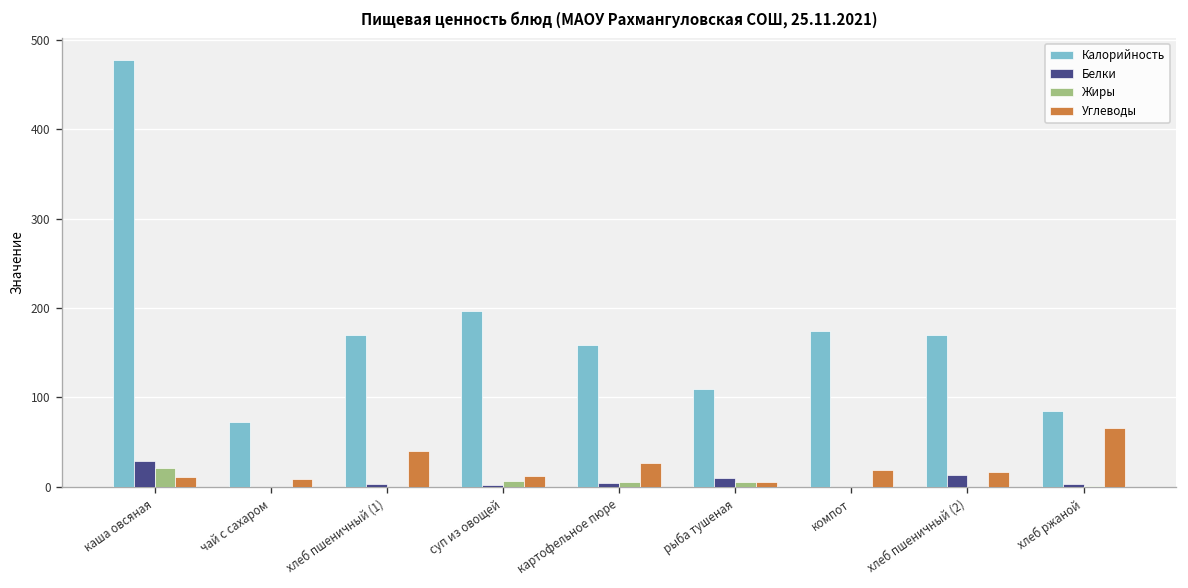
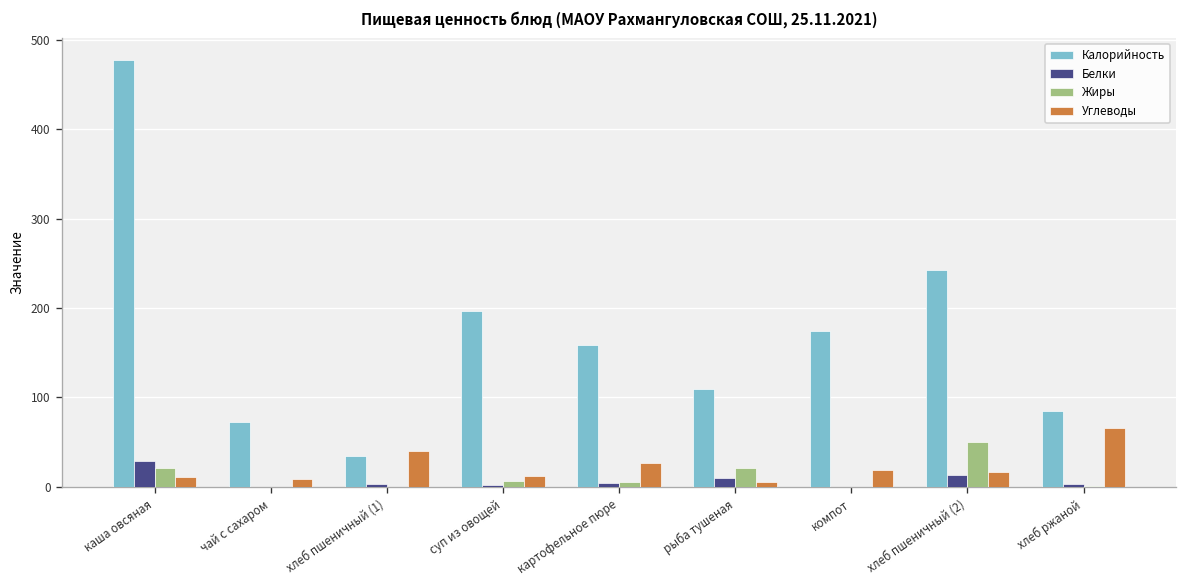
  {
    "Калорийность": {
      "каша овсяная": 480,
      "чай с сахаром": 70,
-     "хлеб пшеничный (1)": 170,
+     "хлеб пшеничный (1)": 40,
      "суп из овощей": 200,
      "картофельное пюре": 160,
      "рыба тушеная": 110,
      "компот": 170,
-     "хлеб пшеничный (2)": 170,
+     "хлеб пшеничный (2)": 240,
      "хлеб ржаной": 90
    },
    "Белки": {
      "каша овсяная": 30,
      "чай с сахаром": 0,
      "картофельное пюре": 0,
      "рыба тушеная": 10,
      "компот": 0,
      "хлеб пшеничный (2)": 10
    },
    "Жиры": {
      "каша овсяная": 20,
      "чай с сахаром": 0,
      "хлеб пшеничный (1)": 0,
      "суп из овощей": 10,
      "картофельное пюре": 10,
-     "рыба тушеная": 10,
+     "рыба тушеная": 20,
      "компот": 0,
-     "хлеб пшеничный (2)": 0
+     "хлеб пшеничный (2)": 50
    },
    "Углеводы": {
      "каша овсяная": 10,
      "чай с сахаром": 10,
      "хлеб пшеничный (1)": 40,
      "суп из овощей": 10,
      "картофельное пюре": 30,
      "рыба тушеная": 10,
      "компот": 20,
      "хлеб пшеничный (2)": 20,
      "хлеб ржаной": 70
    }
  }
